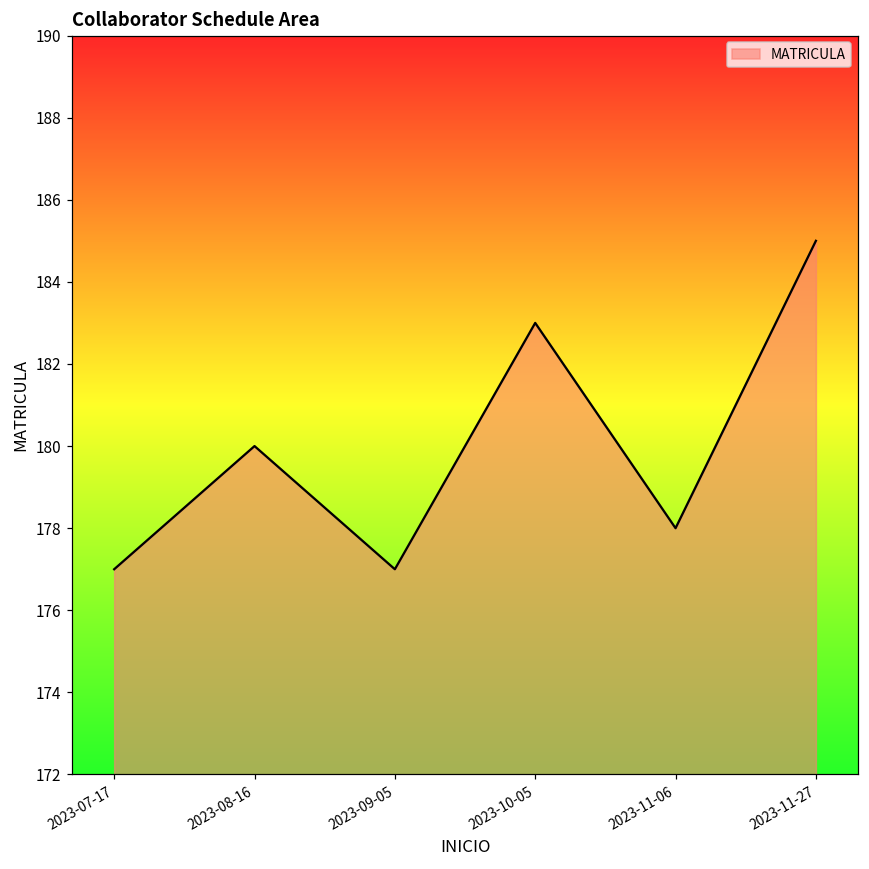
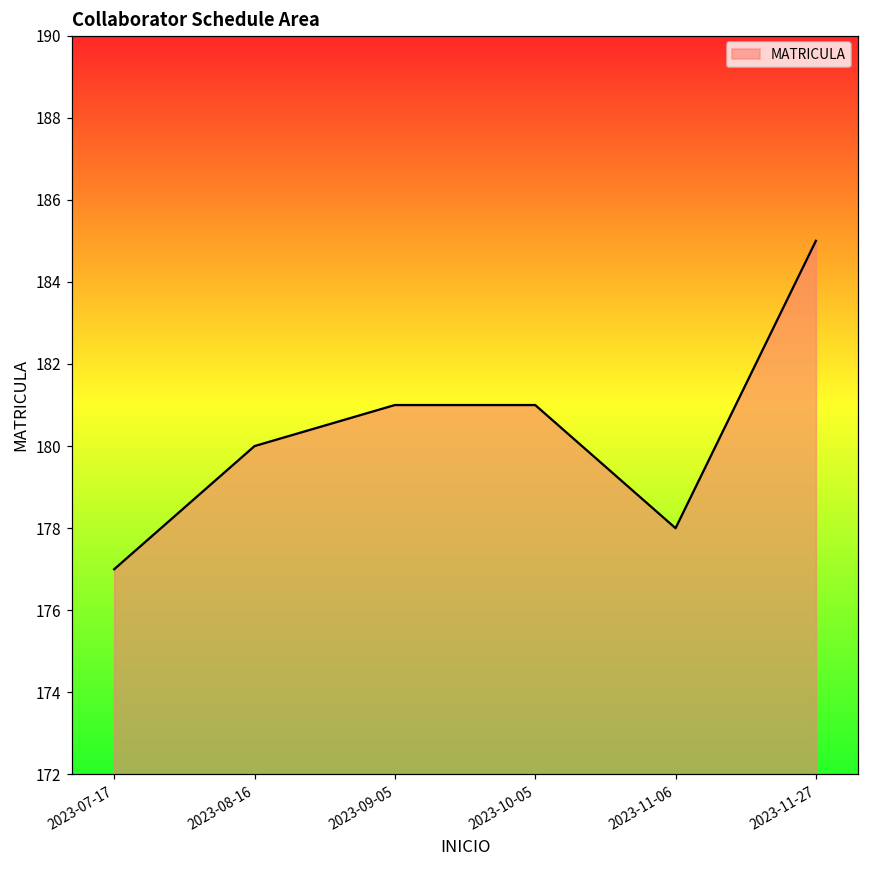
  {
    "2023-07-17": 177,
    "2023-08-16": 180,
-   "2023-09-05": 177,
-   "2023-10-05": 183,
+   "2023-09-05": 181,
+   "2023-10-05": 181,
    "2023-11-06": 178,
    "2023-11-27": 185
  }
